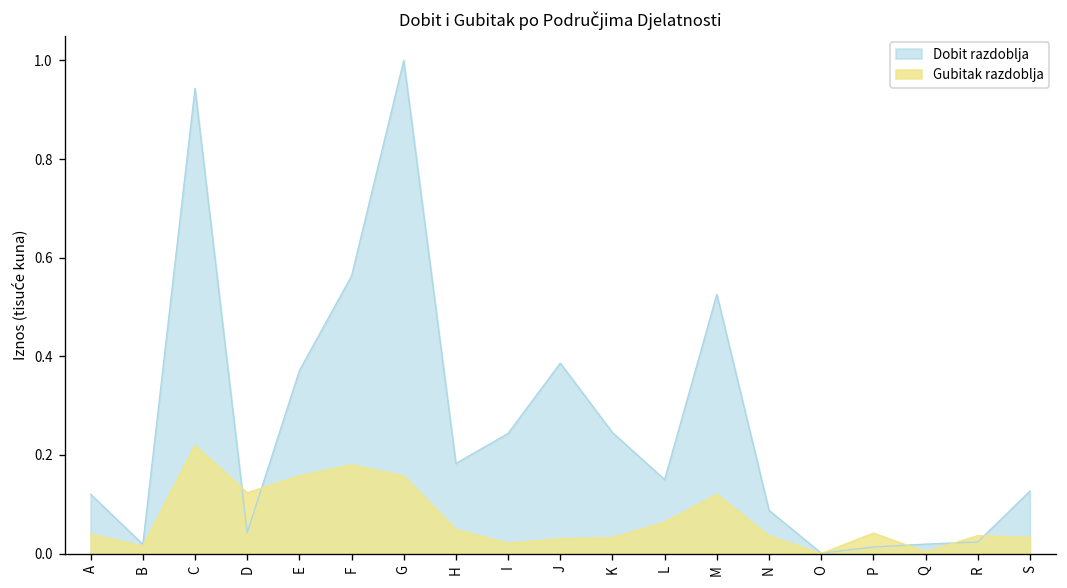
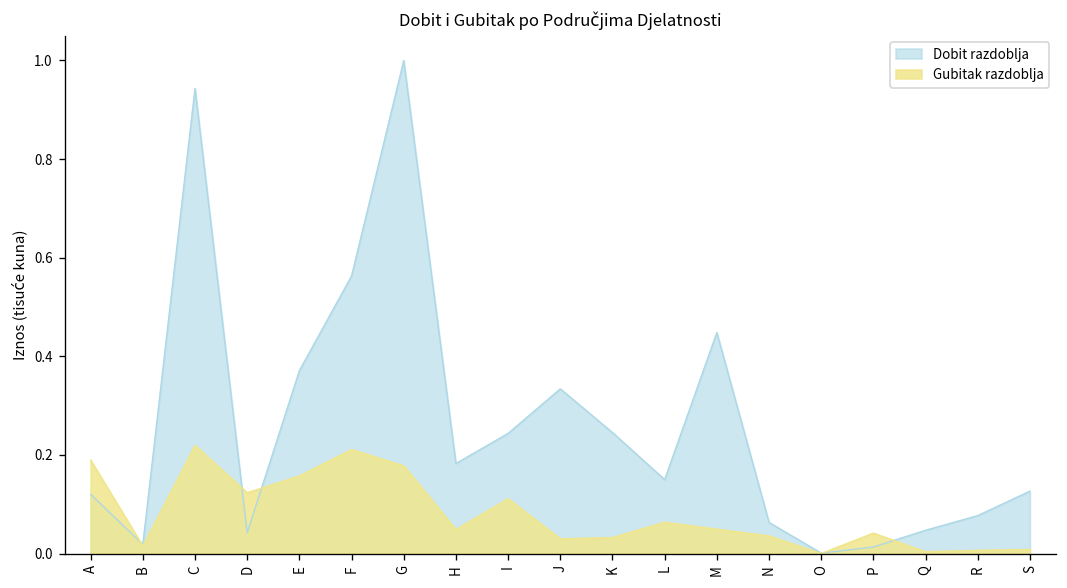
  {
    "Dobit razdoblja": {
      "A": 0.12,
      "C": 0.94,
      "D": 0.04,
      "E": 0.37,
      "F": 0.56,
      "G": 1.00,
      "H": 0.18,
      "I": 0.24,
-     "J": 0.39,
+     "J": 0.33,
      "K": 0.25,
      "L": 0.15,
-     "M": 0.53,
-     "N": 0.09,
+     "M": 0.45,
+     "N": 0.06,
      "P": 0.01,
-     "Q": 0.02,
-     "R": 0.02,
+     "Q": 0.05,
+     "R": 0.08,
      "S": 0.13
    },
    "Gubitak razdoblja": {
-     "A": 0.04,
+     "A": 0.19,
      "C": 0.22,
      "D": 0.12,
      "E": 0.16,
-     "F": 0.18,
-     "G": 0.16,
+     "F": 0.21,
+     "G": 0.18,
      "H": 0.05,
-     "I": 0.02,
+     "I": 0.11,
      "J": 0.03,
      "K": 0.03,
      "L": 0.06,
-     "M": 0.12,
+     "M": 0.05,
      "N": 0.04,
      "P": 0.04,
      "Q": 0.00,
-     "R": 0.04,
-     "S": 0.03
+     "R": 0.01,
+     "S": 0.01
    }
  }
